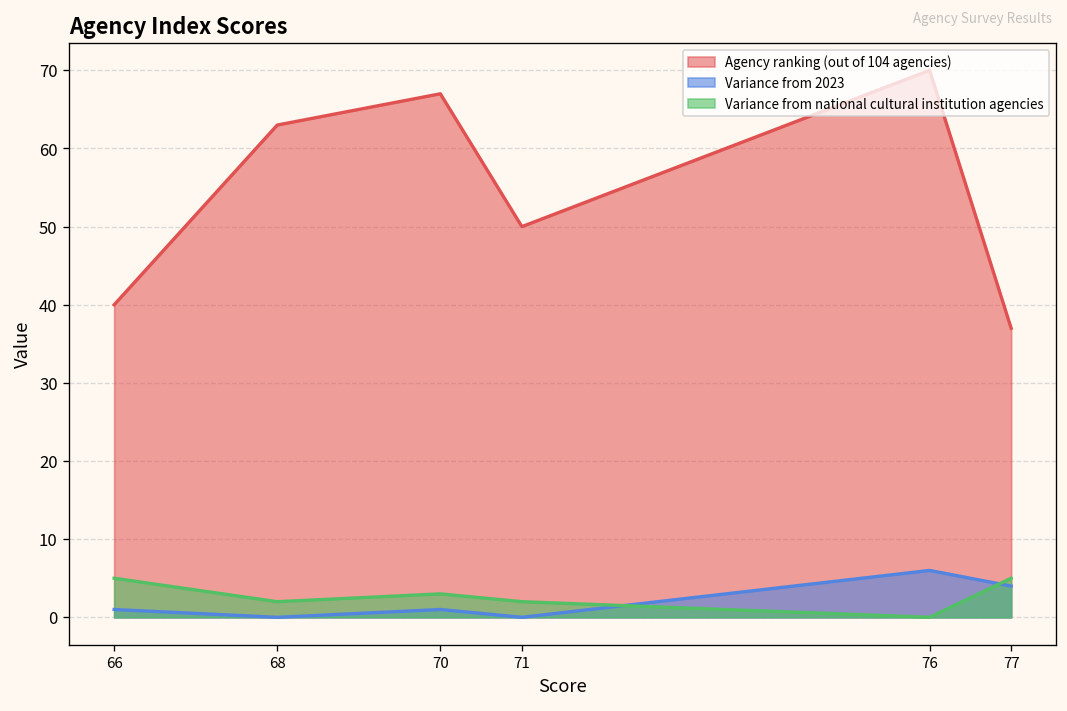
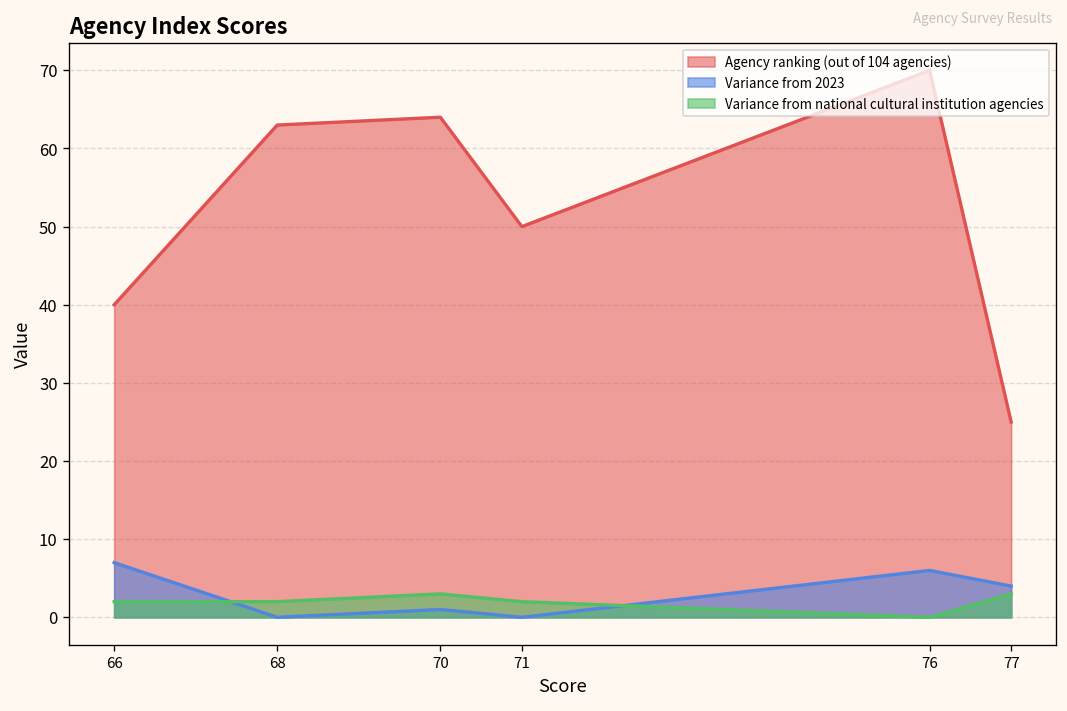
  {
    "Agency ranking (out of 104 agencies)": {
      "66": 40,
      "68": 63,
-     "70": 67,
+     "70": 64,
      "71": 50,
-     "77": 37
+     "77": 25
    },
    "Variance from 2023": {
-     "66": 1,
+     "66": 7,
      "68": 0,
      "70": 1,
      "71": 0,
      "76": 6,
      "77": 4
    },
    "Variance from national cultural institution agencies": {
-     "66": 5,
+     "66": 2,
      "68": 2,
      "70": 3,
      "71": 2,
      "76": 0,
-     "77": 5
+     "77": 3
    }
  }
